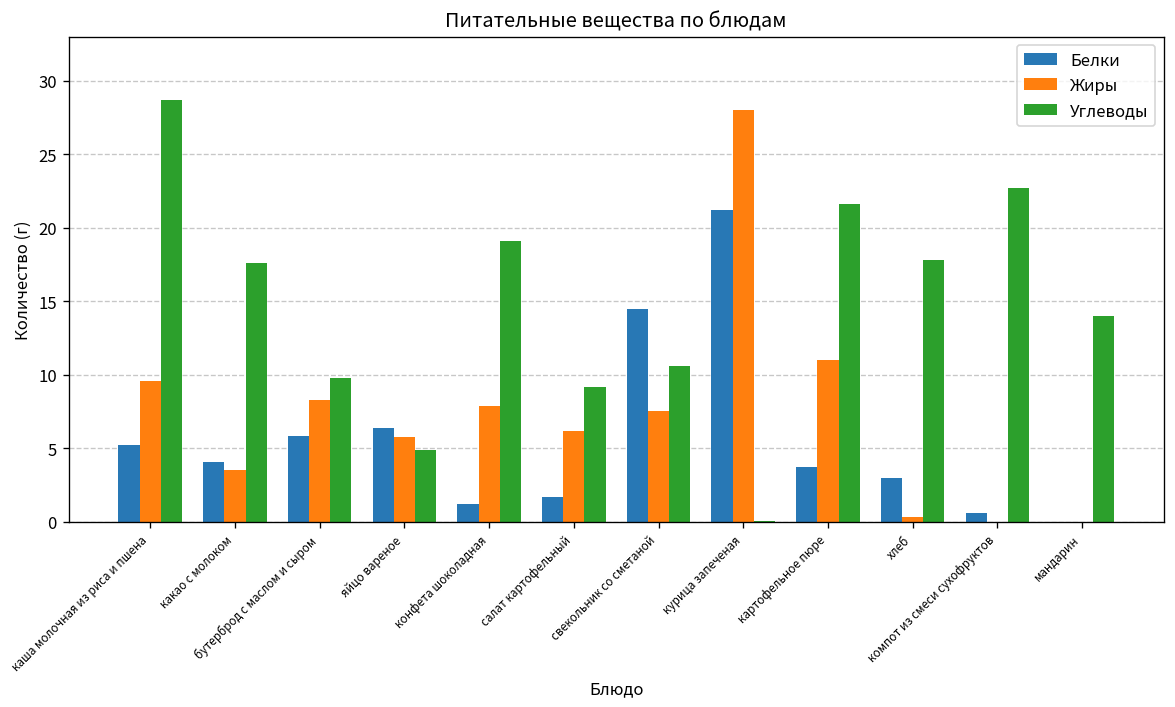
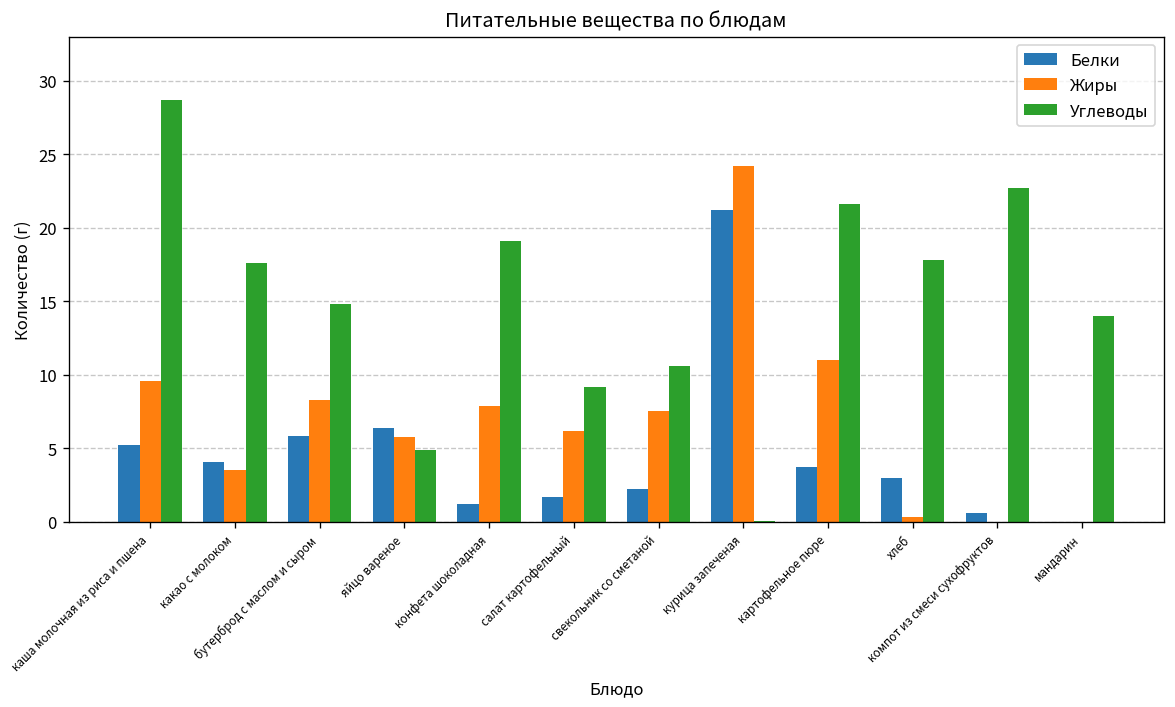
  {
    "Белки": {
      "каша молочная из риса и пшена": 5.2,
      "какао с молоком": 4.1,
      "бутерброд с маслом и сыром": 5.8,
      "яйцо вареное": 6.4,
      "конфета шоколадная": 1.2,
      "салат картофельный": 1.7,
-     "свекольник со сметаной": 14.5,
+     "свекольник со сметаной": 2.3,
      "курица запеченая": 21.2,
      "картофельное пюре": 3.7,
      "хлеб": 3.0,
      "компот из смеси сухофруктов": 0.6,
      "мандарин": 0.0
    },
    "Жиры": {
      "каша молочная из риса и пшена": 9.6,
      "какао с молоком": 3.5,
      "бутерброд с маслом и сыром": 8.3,
      "яйцо вареное": 5.8,
      "конфета шоколадная": 7.9,
      "салат картофельный": 6.2,
      "свекольник со сметаной": 7.5,
-     "курица запеченая": 28.0,
+     "курица запеченая": 24.2,
      "картофельное пюре": 11.0,
      "хлеб": 0.3,
      "компот из смеси сухофруктов": 0.0,
      "мандарин": 0.0
    },
    "Углеводы": {
      "каша молочная из риса и пшена": 28.7,
      "какао с молоком": 17.6,
-     "бутерброд с маслом и сыром": 9.8,
+     "бутерброд с маслом и сыром": 14.8,
      "яйцо вареное": 4.9,
      "конфета шоколадная": 19.1,
      "салат картофельный": 9.2,
      "свекольник со сметаной": 10.6,
      "картофельное пюре": 21.6,
      "хлеб": 17.8,
      "компот из смеси сухофруктов": 22.7,
      "мандарин": 14.0
    }
  }
